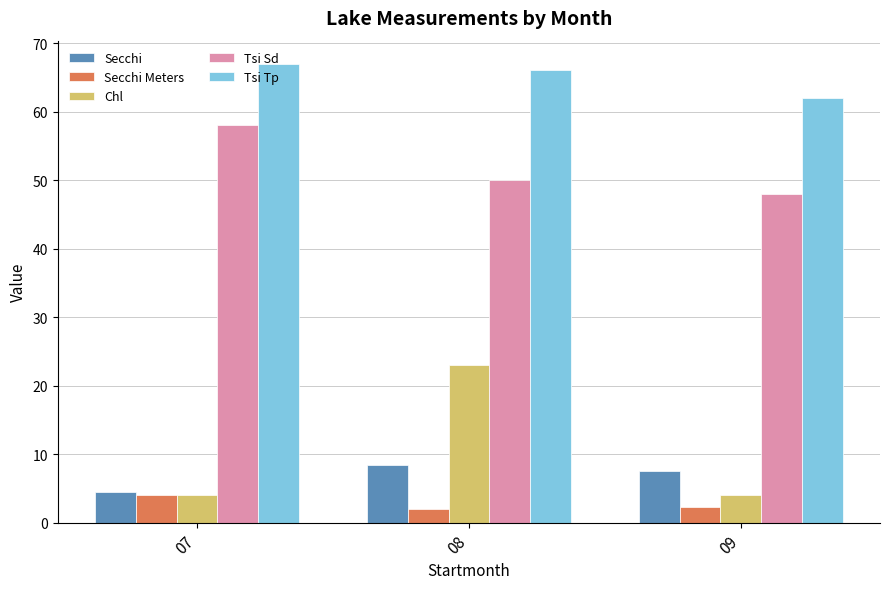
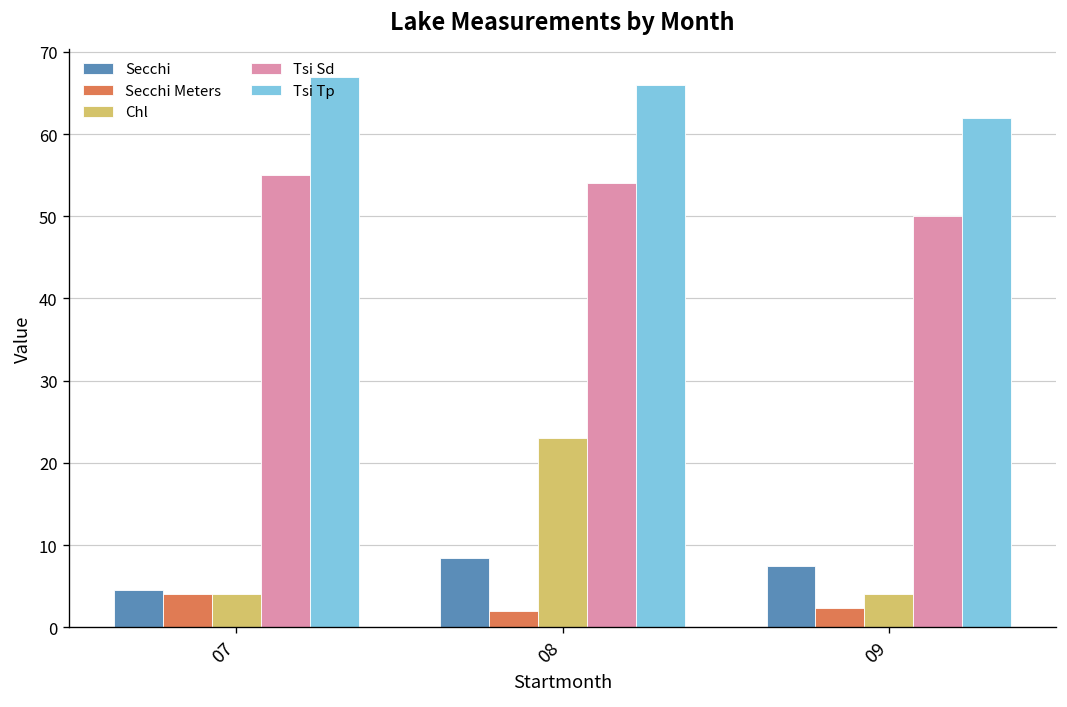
  {
    "Secchi": {
      "07": 5,
      "08": 8,
      "09": 8
    },
    "Secchi Meters": {
      "07": 4,
      "08": 2,
      "09": 2
    },
    "Chl": {
      "07": 4,
      "08": 23,
      "09": 4
    },
    "Tsi Sd": {
-     "07": 58,
-     "08": 50,
-     "09": 48
+     "07": 55,
+     "08": 54,
+     "09": 50
    },
    "Tsi Tp": {
      "07": 67,
      "08": 66,
      "09": 62
    }
  }
